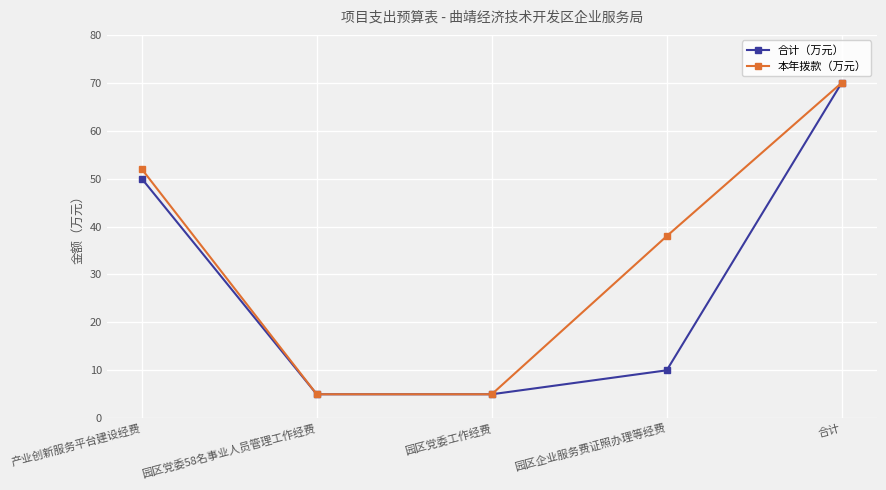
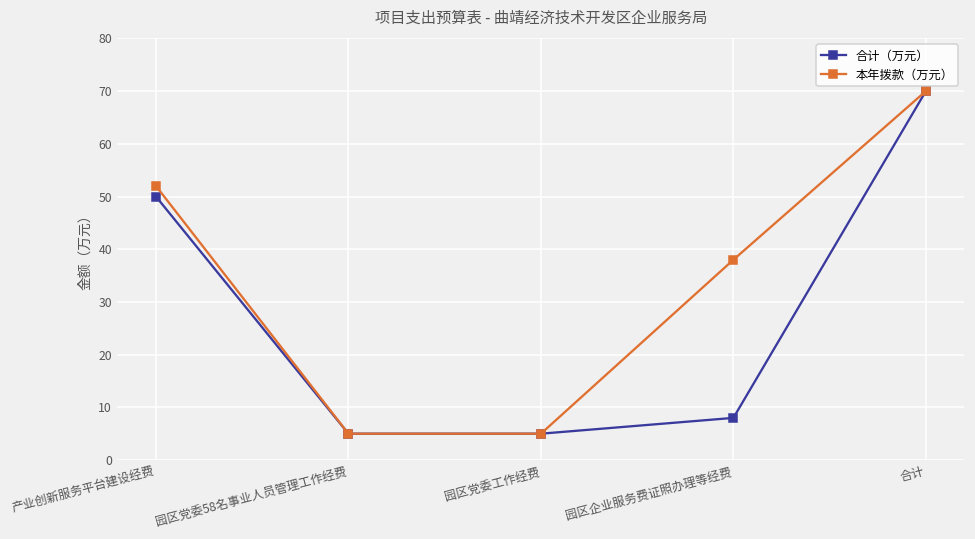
  {
    "合计（万元）": {
      "产业创新服务平台建设经费": 50,
-     "园区企业服务费证照办理等经费": 10
+     "园区企业服务费证照办理等经费": 8
    },
    "本年拨款（万元）": {
      "产业创新服务平台建设经费": 52,
      "园区企业服务费证照办理等经费": 38
    }
  }
